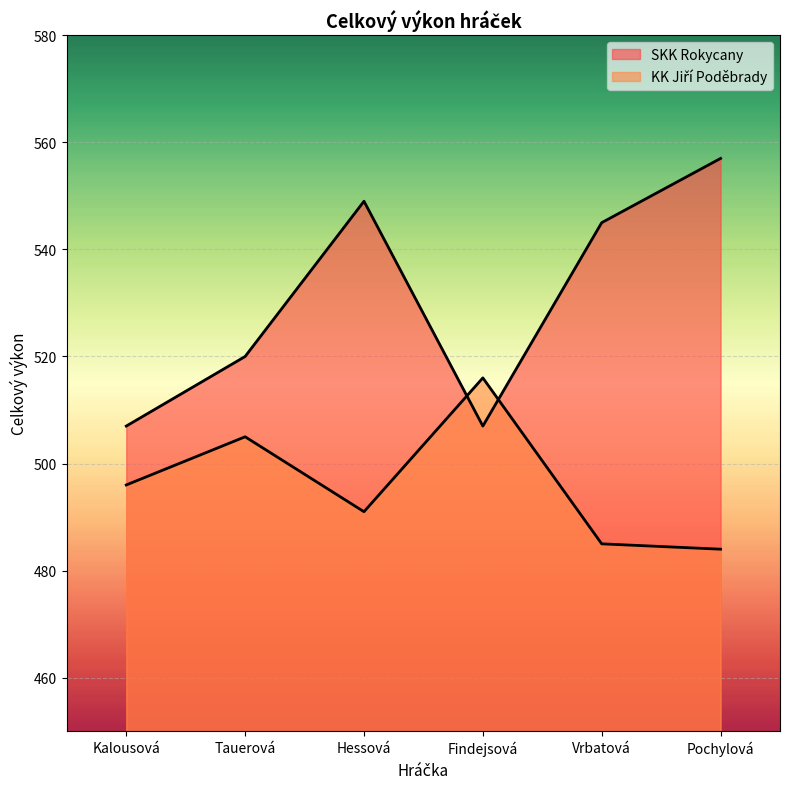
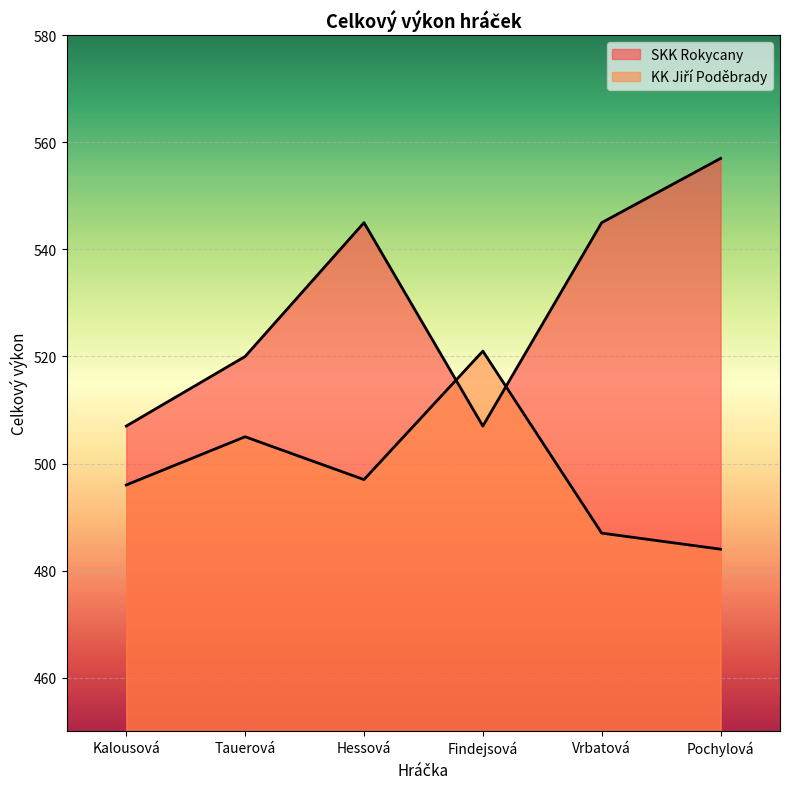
  {
    "SKK Rokycany": {
      "Kalousová": 507,
      "Tauerová": 520,
-     "Hessová": 549,
+     "Hessová": 545,
      "Findejsová": 507,
      "Vrbatová": 545,
      "Pochylová": 557
    },
    "KK Jiří Poděbrady": {
      "Kalousová": 496,
      "Tauerová": 505,
-     "Hessová": 491,
-     "Findejsová": 516,
-     "Vrbatová": 485,
+     "Hessová": 497,
+     "Findejsová": 521,
+     "Vrbatová": 487,
      "Pochylová": 484
    }
  }
